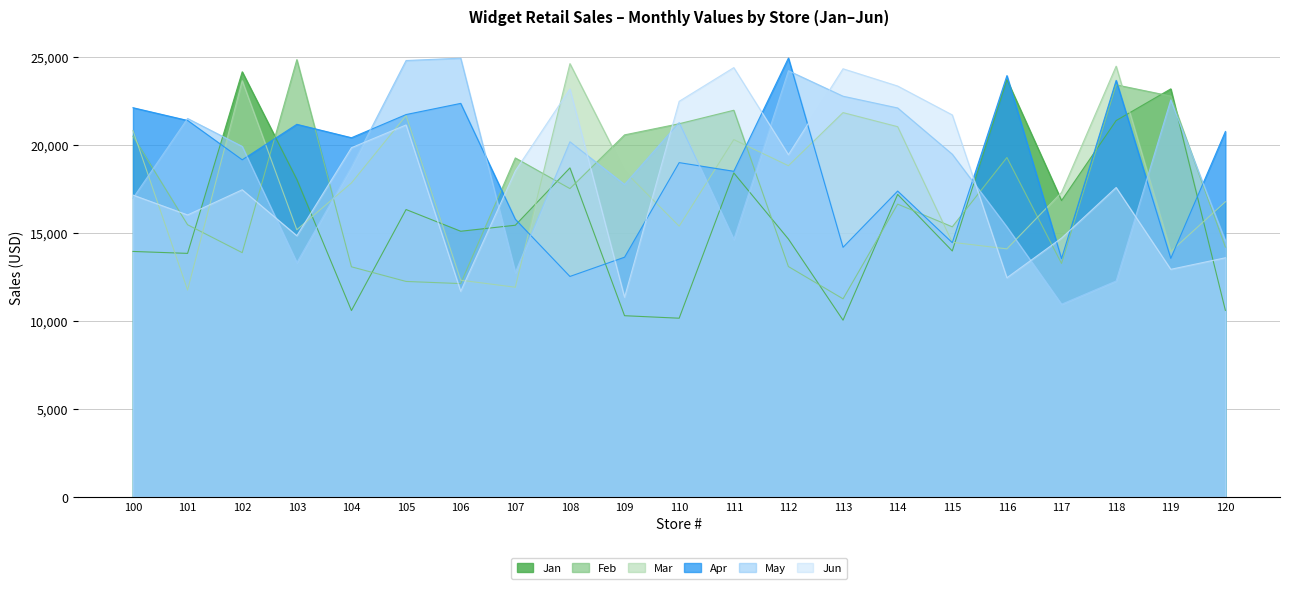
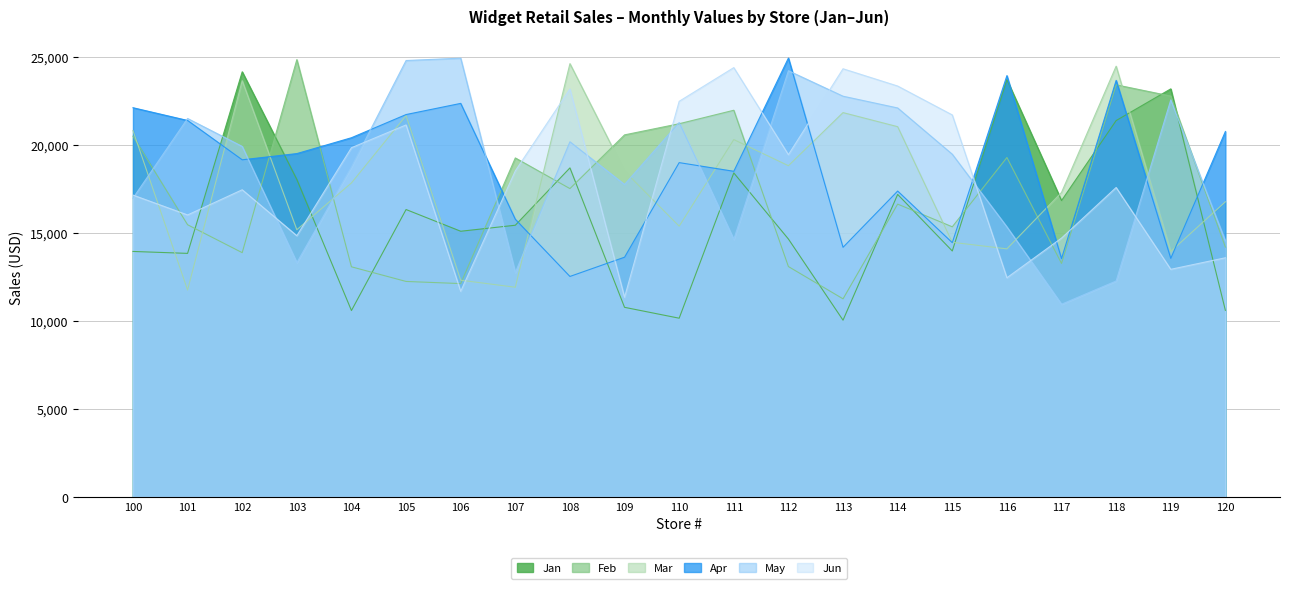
  {
    "Jan": {
      "100": "14,000",
      "101": "13,800",
      "102": "24,200",
      "103": "18,000",
      "104": "10,600",
      "105": "16,300",
      "106": "15,100",
      "107": "15,400",
      "108": "18,700",
-     "109": "10,300",
+     "109": "10,800",
      "110": "10,200",
      "112": "14,700",
      "113": "10,000",
      "114": "17,200",
      "115": "14,000",
      "116": "23,700",
      "117": "16,800",
      "118": "21,400",
      "119": "23,200",
      "120": "10,600"
    },
    "Apr": {
      "100": "22,100",
      "102": "19,200",
-     "103": "21,200",
+     "103": "19,500",
      "104": "20,400",
      "106": "22,400",
      "107": "15,800",
      "108": "12,500",
      "109": "13,600",
      "110": "19,000",
      "112": "24,900",
      "113": "14,200",
      "114": "17,400",
      "116": "23,900",
      "117": "13,500",
      "118": "23,700",
      "119": "13,600",
      "120": "20,800"
    }
  }
